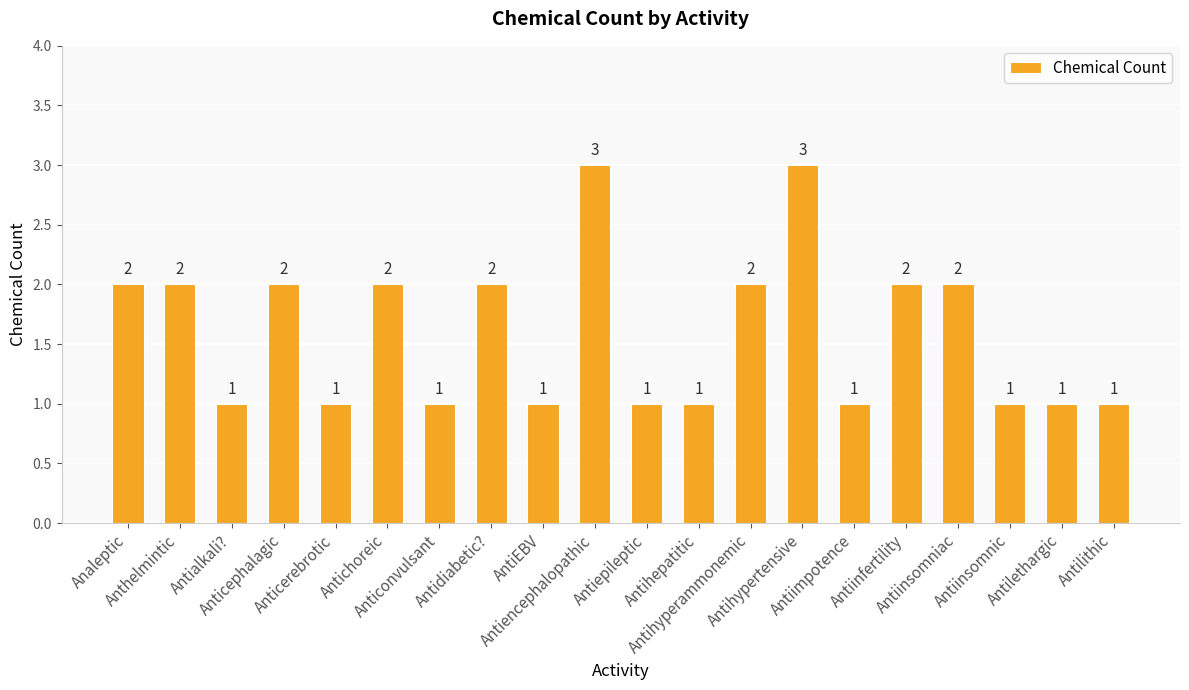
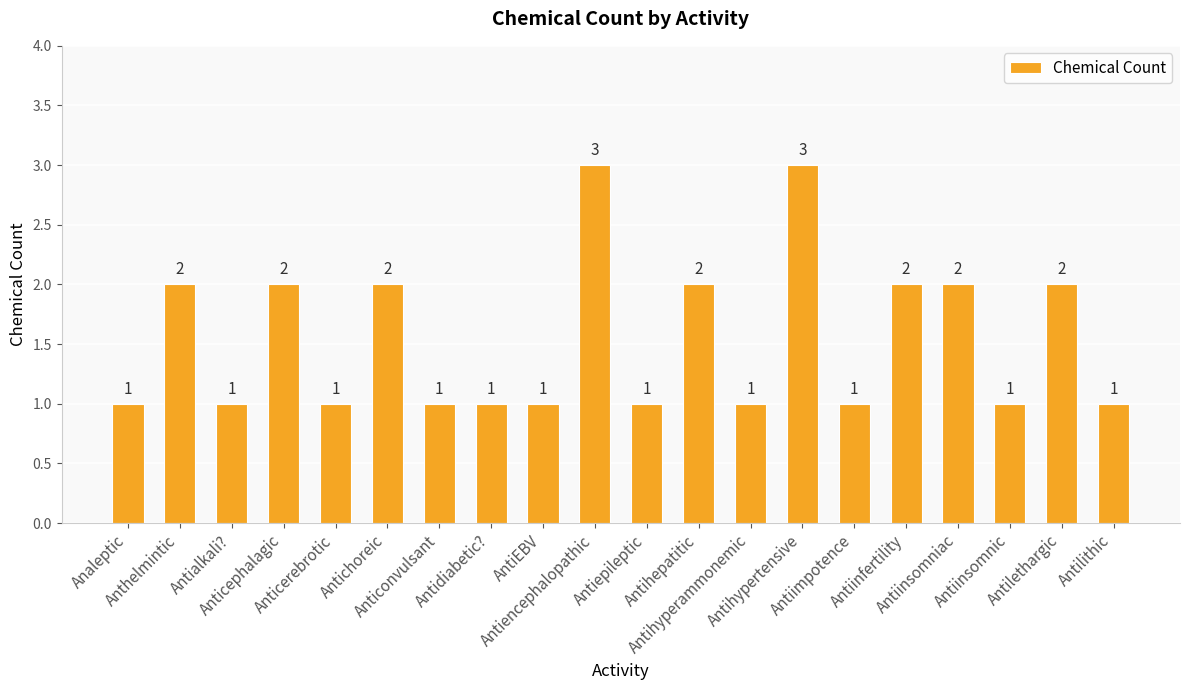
  {
-   "Analeptic": 2,
+   "Analeptic": 1,
    "Anthelmintic": 2,
    "Antialkali?": 1,
    "Anticephalagic": 2,
    "Anticerebrotic": 1,
    "Antichoreic": 2,
    "Anticonvulsant": 1,
-   "Antidiabetic?": 2,
+   "Antidiabetic?": 1,
    "AntiEBV": 1,
    "Antiencephalopathic": 3,
    "Antiepileptic": 1,
-   "Antihepatitic": 1,
-   "Antihyperammonemic": 2,
+   "Antihepatitic": 2,
+   "Antihyperammonemic": 1,
    "Antihypertensive": 3,
    "Antiimpotence": 1,
    "Antiinfertility": 2,
    "Antiinsomniac": 2,
    "Antiinsomnic": 1,
-   "Antilethargic": 1,
+   "Antilethargic": 2,
    "Antilithic": 1
  }
